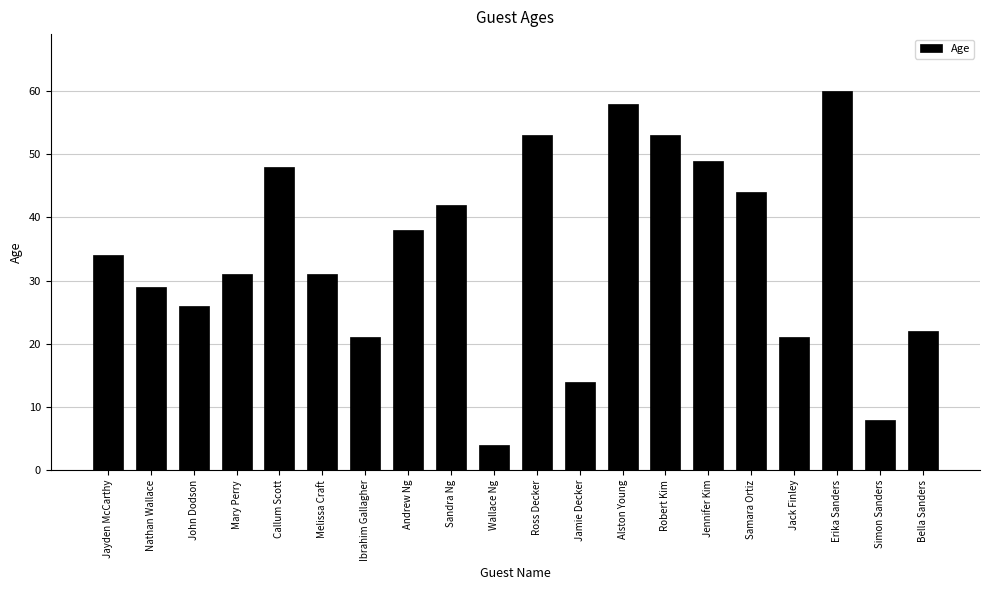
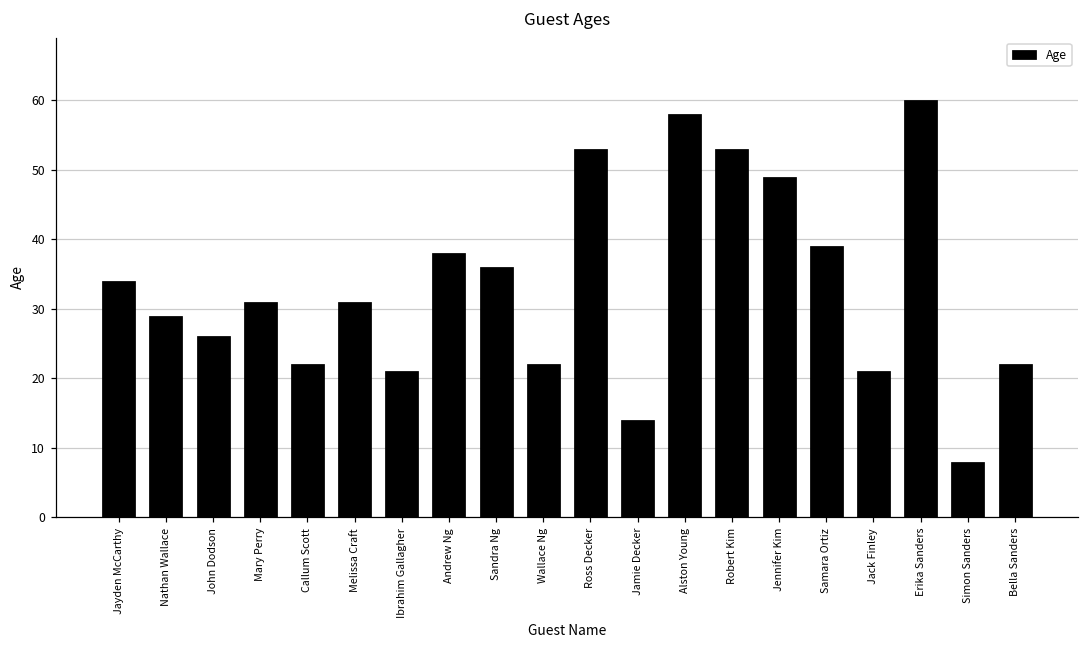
  {
    "Jayden McCarthy": 34,
    "Nathan Wallace": 29,
    "John Dodson": 26,
    "Mary Perry": 31,
-   "Callum Scott": 48,
+   "Callum Scott": 22,
    "Melissa Craft": 31,
    "Ibrahim Gallagher": 21,
    "Andrew Ng": 38,
-   "Sandra Ng": 42,
-   "Wallace Ng": 4,
+   "Sandra Ng": 36,
+   "Wallace Ng": 22,
    "Ross Decker": 53,
    "Jamie Decker": 14,
    "Alston Young": 58,
    "Robert Kim": 53,
    "Jennifer Kim": 49,
-   "Samara Ortiz": 44,
+   "Samara Ortiz": 39,
    "Jack Finley": 21,
    "Erika Sanders": 60,
    "Simon Sanders": 8,
    "Bella Sanders": 22
  }
